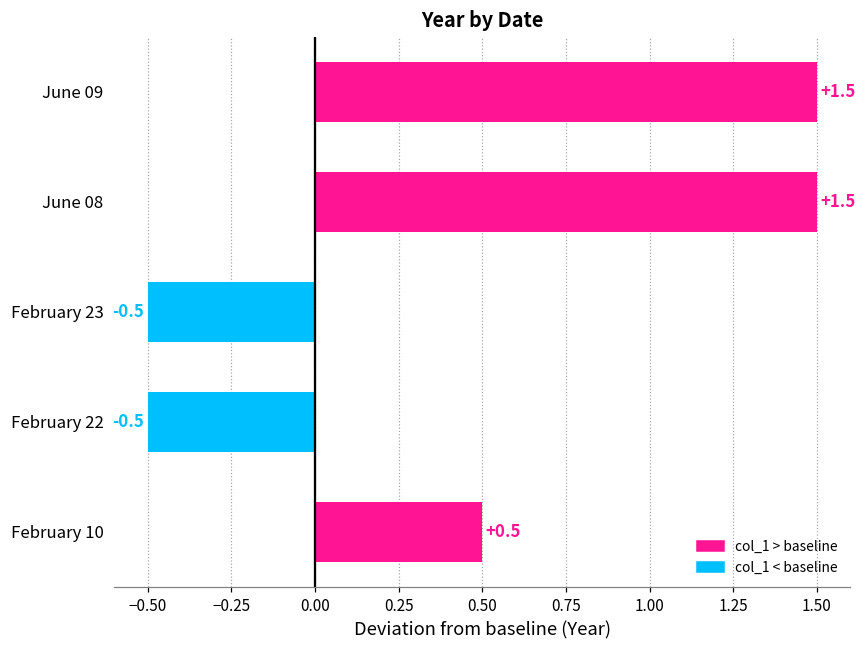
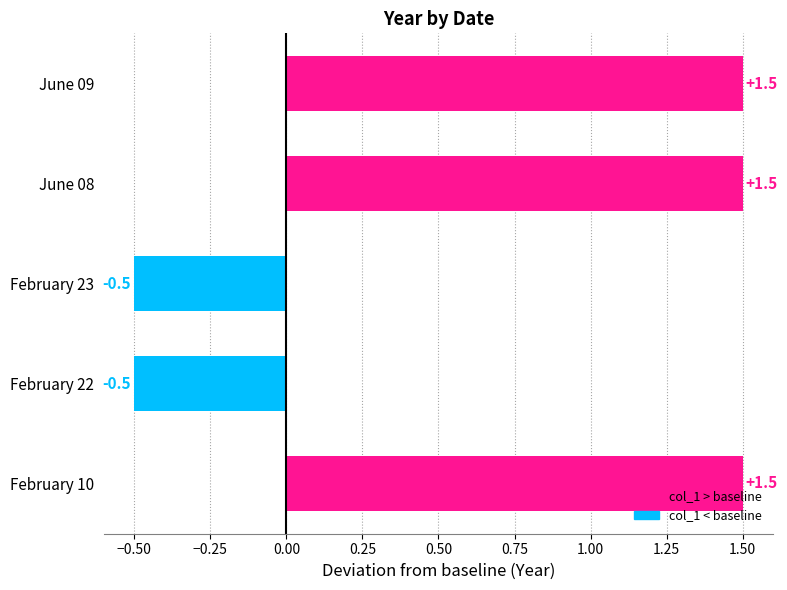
  {
    "June 09": "+1.5",
    "June 08": "+1.5",
    "February 23": "-0.5",
    "February 22": "-0.5",
-   "February 10": "+0.5"
+   "February 10": "+1.5"
  }
